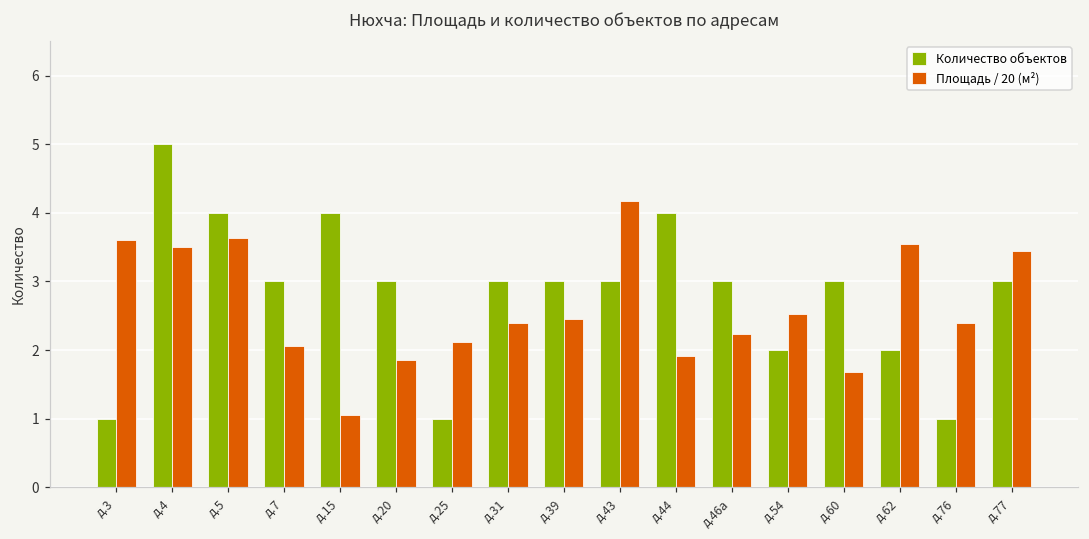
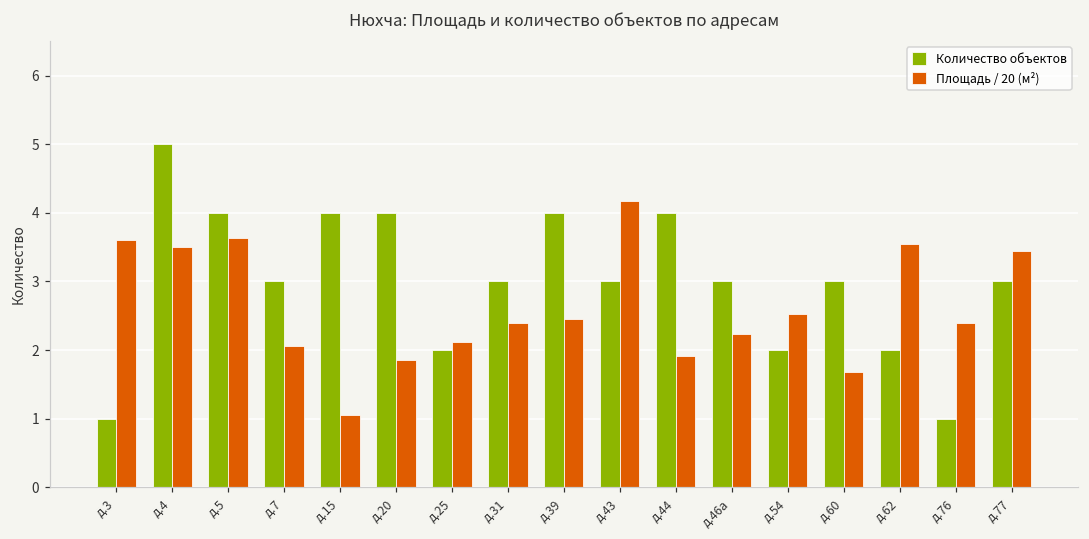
  {
    "Количество объектов": {
      "д.3": 1,
      "д.4": 5,
      "д.5": 4,
      "д.7": 3,
      "д.15": 4,
-     "д.20": 3,
-     "д.25": 1,
+     "д.20": 4,
+     "д.25": 2,
      "д.31": 3,
-     "д.39": 3,
+     "д.39": 4,
      "д.43": 3,
      "д.44": 4,
      "д.46а": 3,
      "д.54": 2,
      "д.60": 3,
      "д.62": 2,
      "д.76": 1,
      "д.77": 3
    },
    "Площадь / 20 (м²)": {
      "д.3": 3.6,
      "д.4": 3.5,
      "д.5": 3.6,
      "д.7": 2.1,
      "д.15": 1.1,
      "д.20": 1.9,
      "д.25": 2.1,
      "д.31": 2.4,
      "д.39": 2.5,
      "д.43": 4.2,
      "д.44": 1.9,
      "д.46а": 2.2,
      "д.54": 2.5,
      "д.60": 1.7,
      "д.62": 3.5,
      "д.76": 2.4,
      "д.77": 3.5
    }
  }
